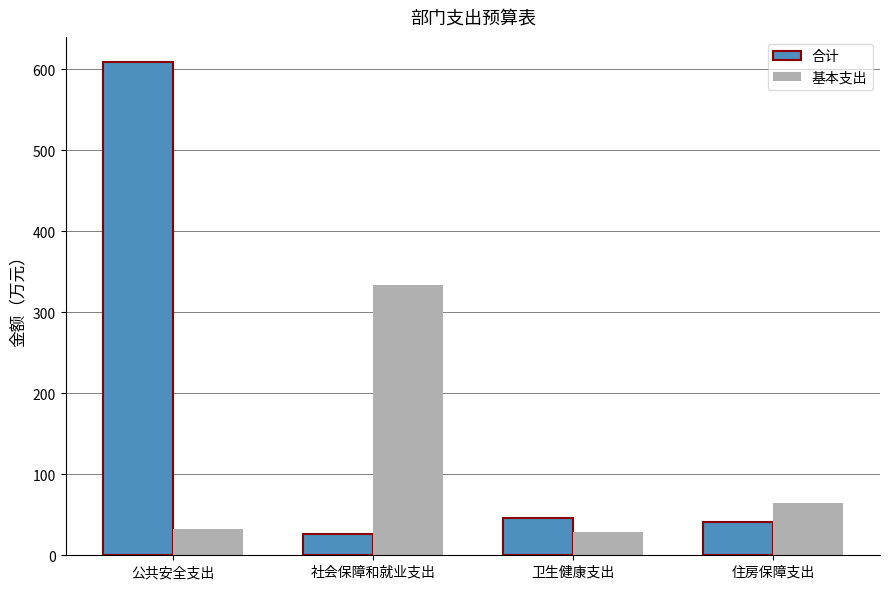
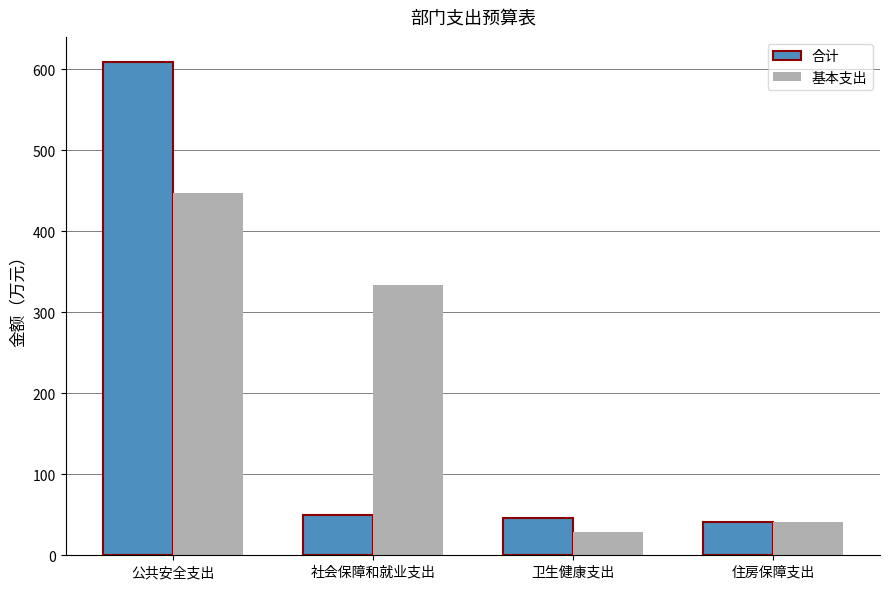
  {
    "合计": {
      "公共安全支出": 610,
-     "社会保障和就业支出": 30,
+     "社会保障和就业支出": 50,
      "卫生健康支出": 50,
      "住房保障支出": 40
    },
    "基本支出": {
-     "公共安全支出": 30,
+     "公共安全支出": 450,
      "社会保障和就业支出": 330,
      "卫生健康支出": 30,
-     "住房保障支出": 60
+     "住房保障支出": 40
    }
  }
